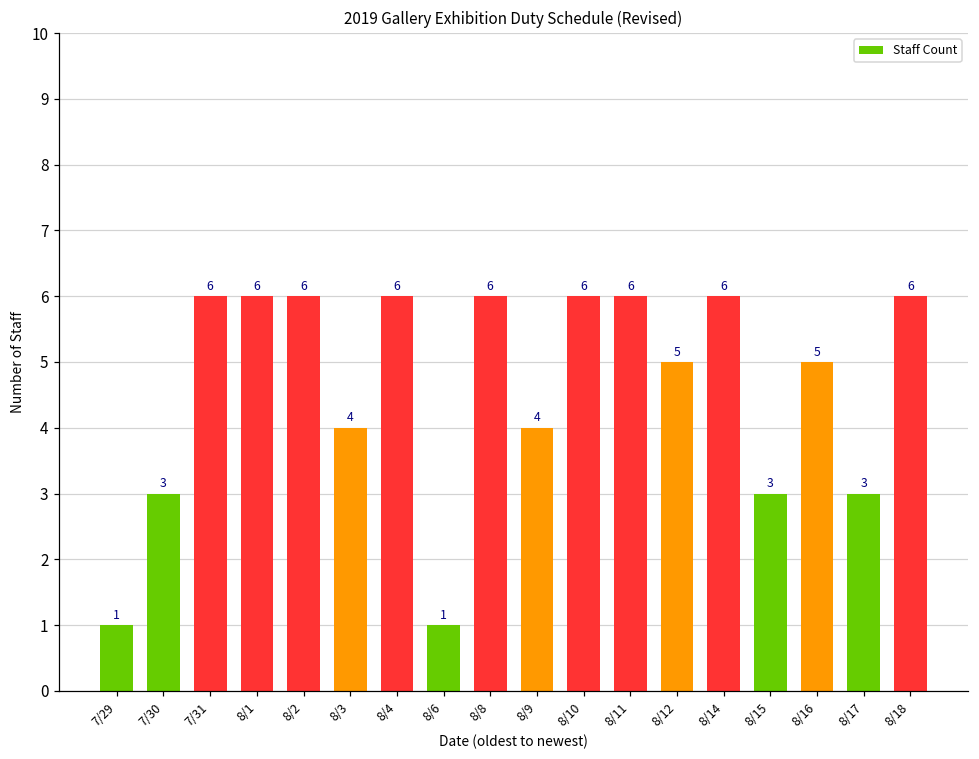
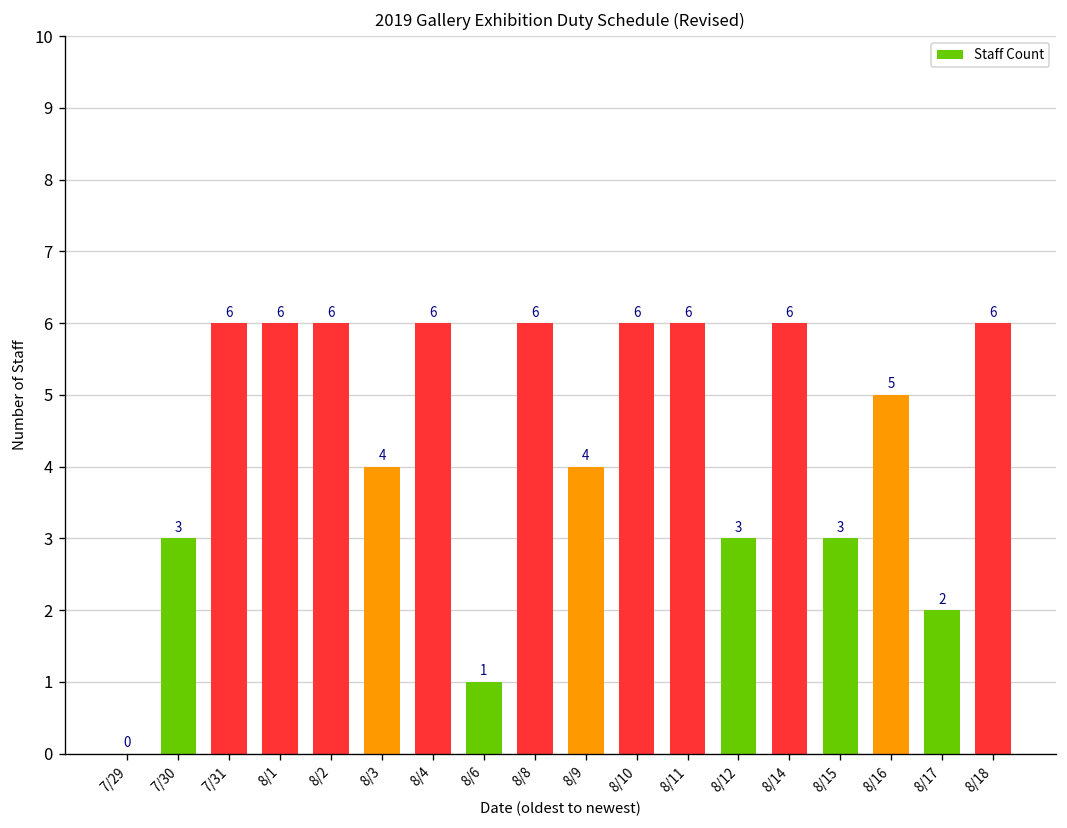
  {
-   "7/29": 1,
+   "7/29": 0,
    "7/30": 3,
    "7/31": 6,
    "8/1": 6,
    "8/2": 6,
    "8/3": 4,
    "8/4": 6,
    "8/6": 1,
    "8/8": 6,
    "8/9": 4,
    "8/10": 6,
    "8/11": 6,
-   "8/12": 5,
+   "8/12": 3,
    "8/14": 6,
    "8/15": 3,
    "8/16": 5,
-   "8/17": 3,
+   "8/17": 2,
    "8/18": 6
  }
